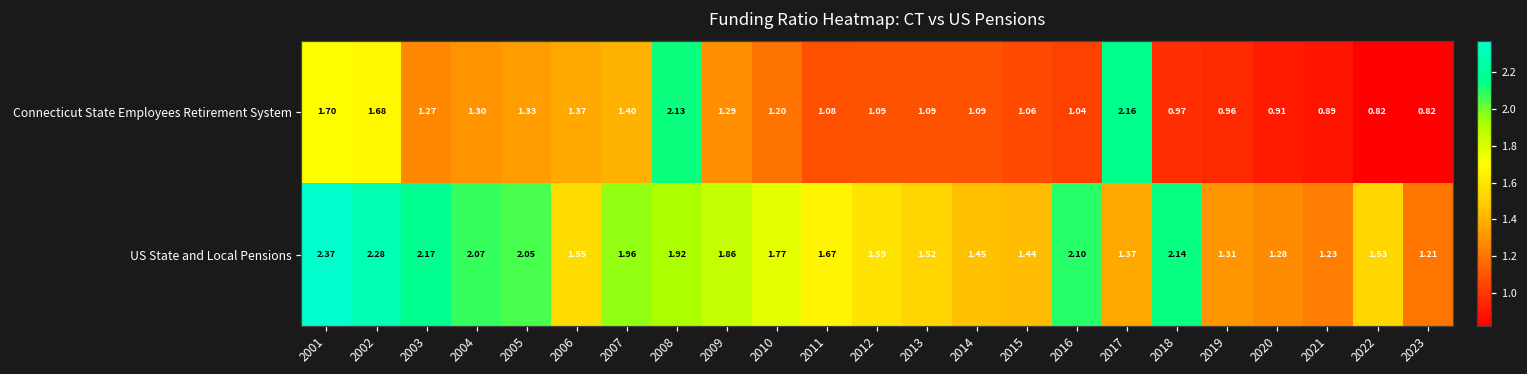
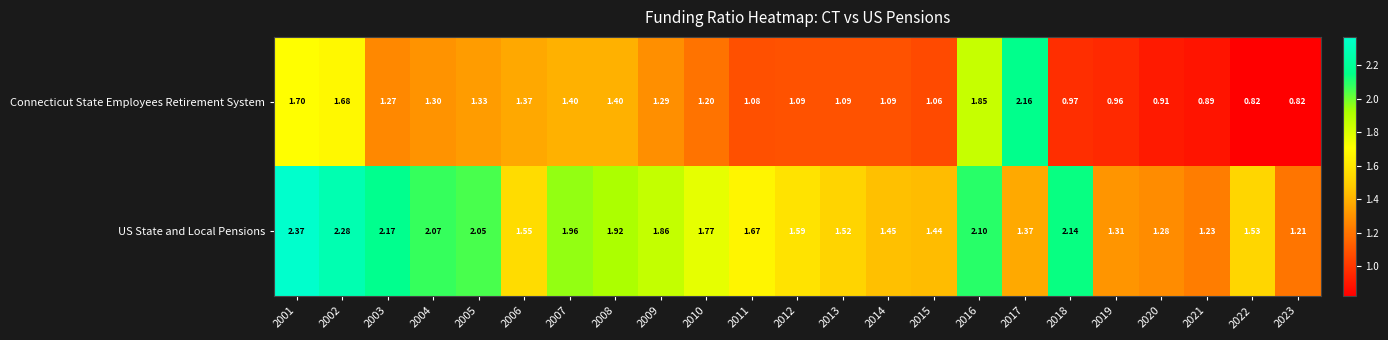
  {
    "Connecticut State Employees Retirement System": {
      "2001": 1.70,
      "2002": 1.68,
      "2003": 1.27,
      "2004": 1.30,
      "2005": 1.33,
      "2006": 1.37,
      "2007": 1.40,
-     "2008": 2.13,
+     "2008": 1.40,
      "2009": 1.29,
      "2010": 1.20,
      "2011": 1.08,
      "2012": 1.09,
      "2013": 1.09,
      "2014": 1.09,
      "2015": 1.06,
-     "2016": 1.04,
+     "2016": 1.85,
      "2017": 2.16,
      "2018": 0.97,
      "2019": 0.96,
      "2020": 0.91,
      "2021": 0.89,
      "2022": 0.82,
      "2023": 0.82
    },
    "US State and Local Pensions": {
      "2001": 2.37,
      "2002": 2.28,
      "2003": 2.17,
      "2004": 2.07,
      "2005": 2.05,
      "2006": 1.55,
      "2007": 1.96,
      "2008": 1.92,
      "2009": 1.86,
      "2010": 1.77,
      "2011": 1.67,
      "2012": 1.59,
      "2013": 1.52,
      "2014": 1.45,
      "2015": 1.44,
      "2016": 2.10,
      "2017": 1.37,
      "2018": 2.14,
      "2019": 1.31,
      "2020": 1.28,
      "2021": 1.23,
      "2022": 1.53,
      "2023": 1.21
    }
  }
